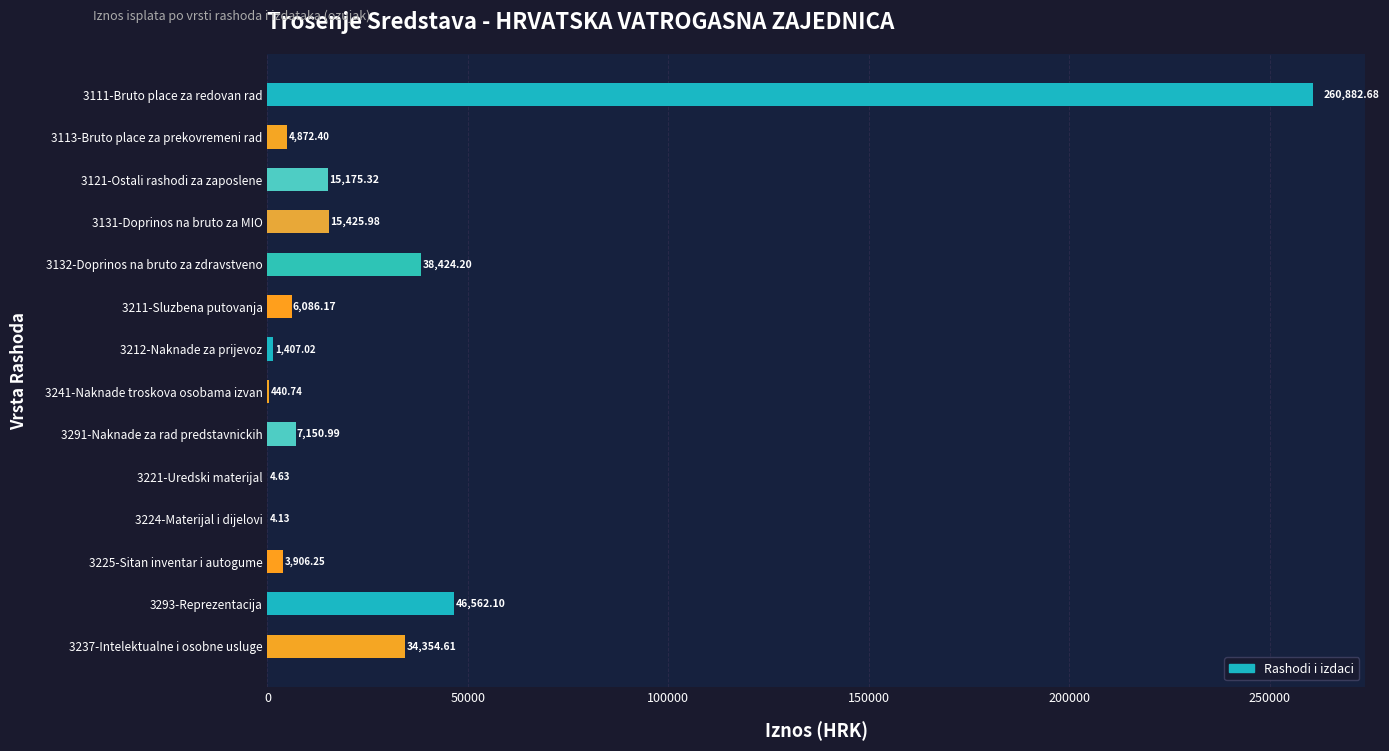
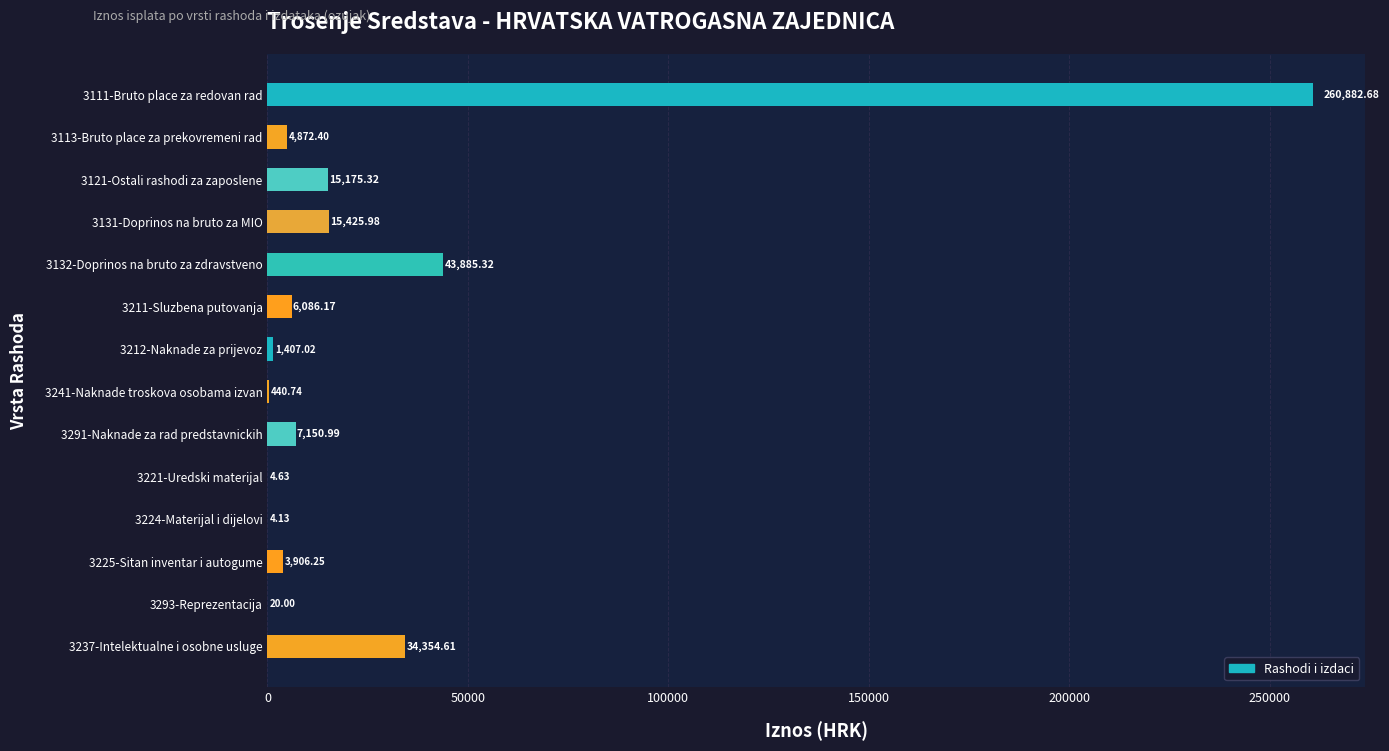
  {
    "3111-Bruto place za redovan rad": "260,882.68",
    "3113-Bruto place za prekovremeni rad": "4,872.40",
    "3121-Ostali rashodi za zaposlene": "15,175.32",
    "3131-Doprinos na bruto za MIO": "15,425.98",
-   "3132-Doprinos na bruto za zdravstveno": "38,424.20",
+   "3132-Doprinos na bruto za zdravstveno": "43,885.32",
    "3211-Sluzbena putovanja": "6,086.17",
    "3212-Naknade za prijevoz": "1,407.02",
    "3241-Naknade troskova osobama izvan": "440.74",
    "3291-Naknade za rad predstavnickih": "7,150.99",
    "3221-Uredski materijal": "4.63",
    "3224-Materijal i dijelovi": "4.13",
    "3225-Sitan inventar i autogume": "3,906.25",
-   "3293-Reprezentacija": "46,562.10",
+   "3293-Reprezentacija": "20.00",
    "3237-Intelektualne i osobne usluge": "34,354.61"
  }
